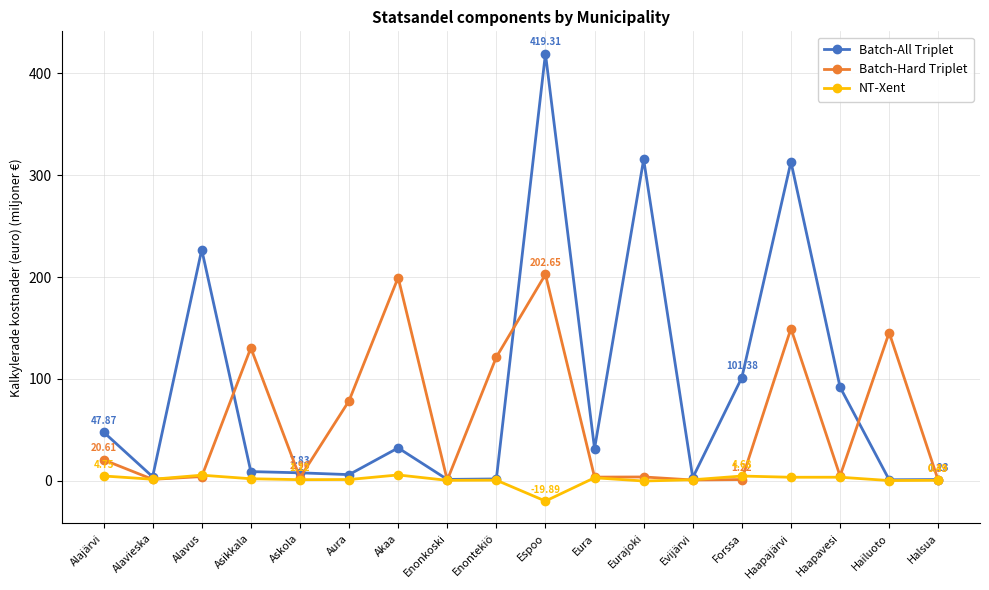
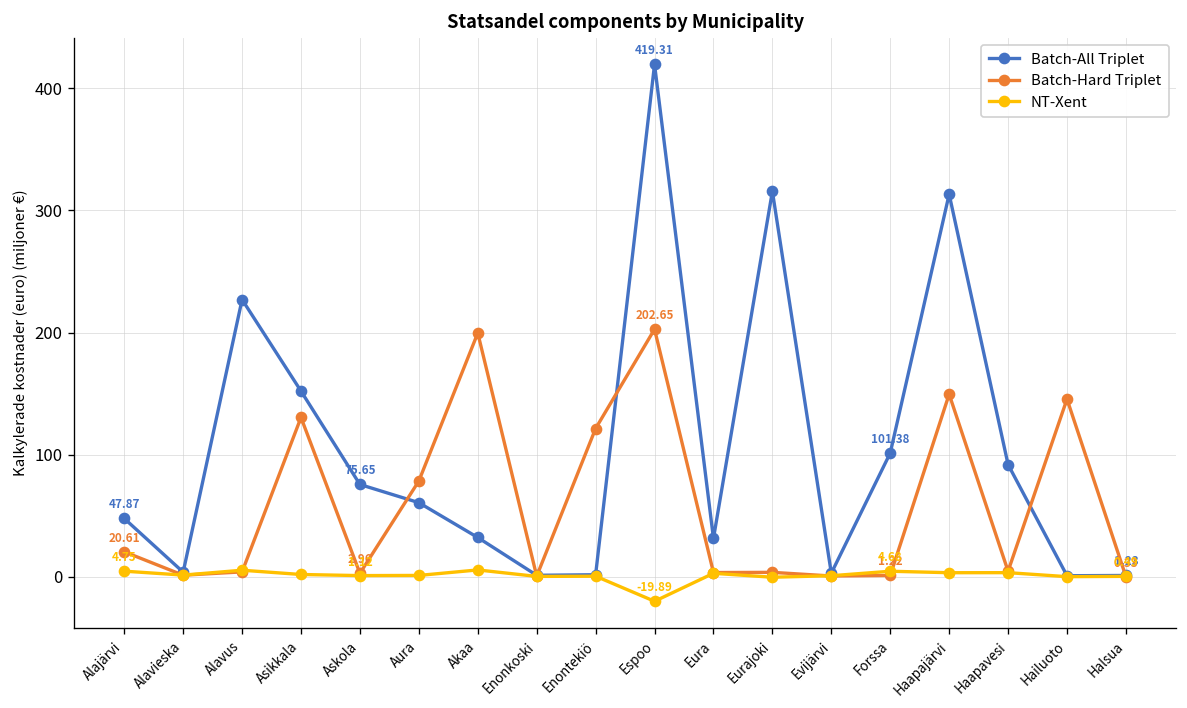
  {
    "Batch-All Triplet": {
      "Alajärvi": 47.87,
-     "Asikkala": 9,
-     "Askola": 7.83,
-     "Aura": 6,
+     "Asikkala": 152,
+     "Askola": 75.65,
+     "Aura": 61,
      "Espoo": 419.31,
      "Forssa": 101.38
    },
    "Batch-Hard Triplet": {
      "Alajärvi": 20.61,
      "Espoo": 202.65
    },
    "NT-Xent": {
      "Espoo": -19.89
    }
  }
